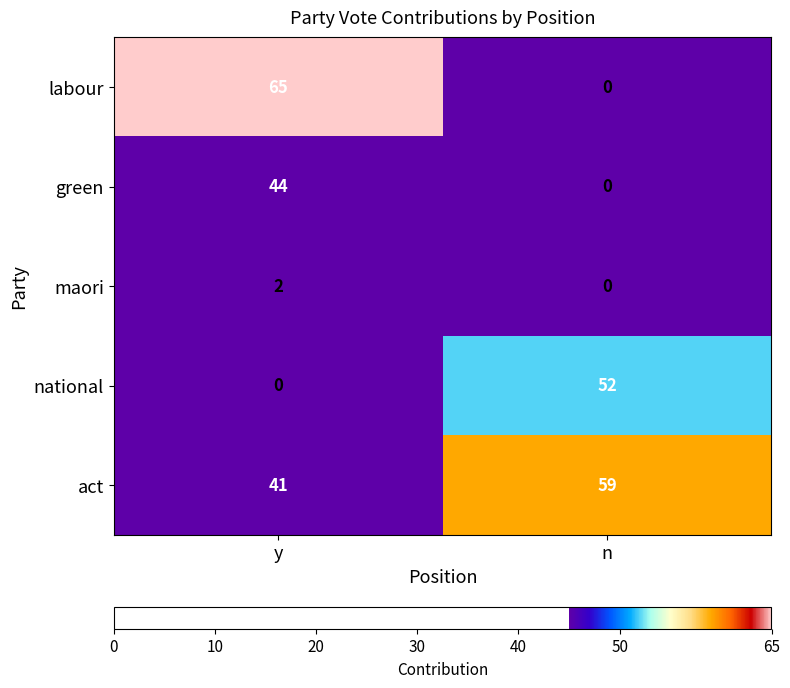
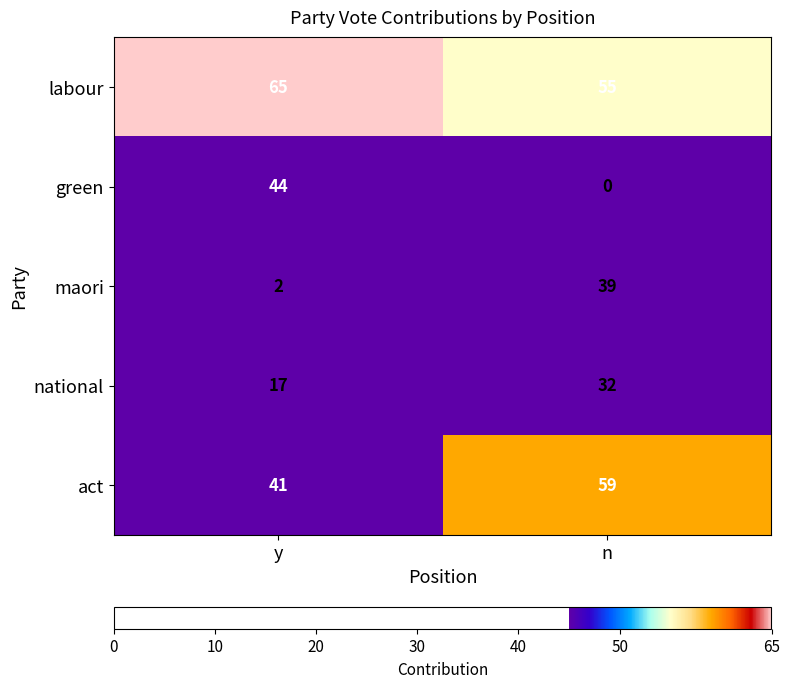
  {
    "labour": {
      "y": 65,
-     "n": 0
+     "n": 55
    },
    "green": {
      "y": 44,
      "n": 0
    },
    "maori": {
      "y": 2,
-     "n": 0
+     "n": 39
    },
    "national": {
-     "y": 0,
-     "n": 52
+     "y": 17,
+     "n": 32
    },
    "act": {
      "y": 41,
      "n": 59
    }
  }
